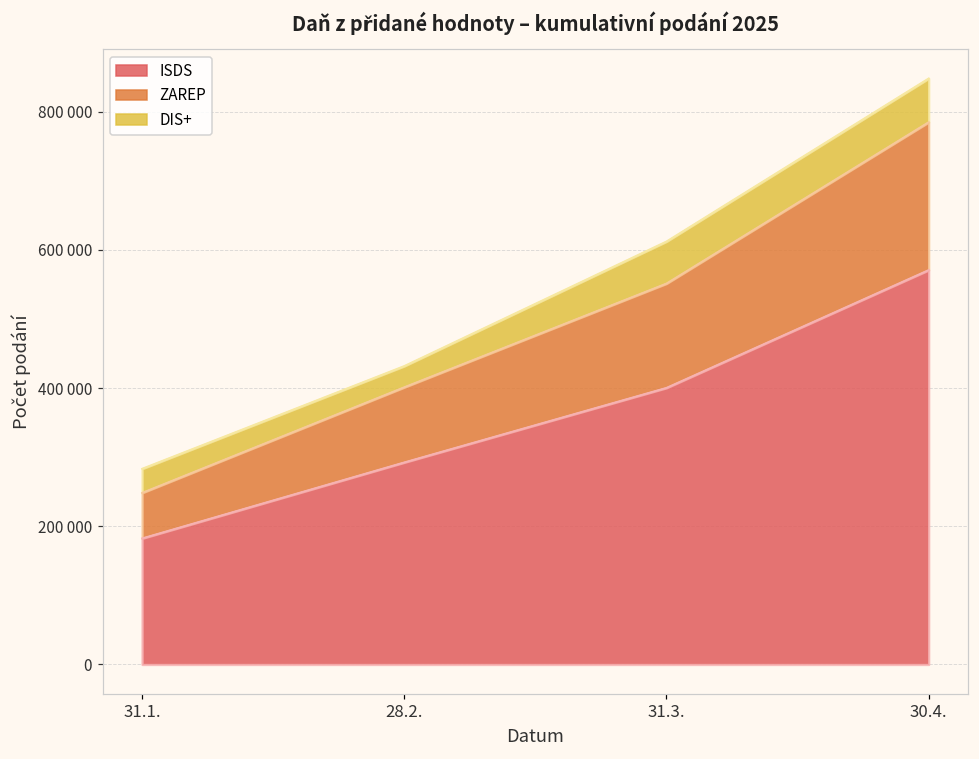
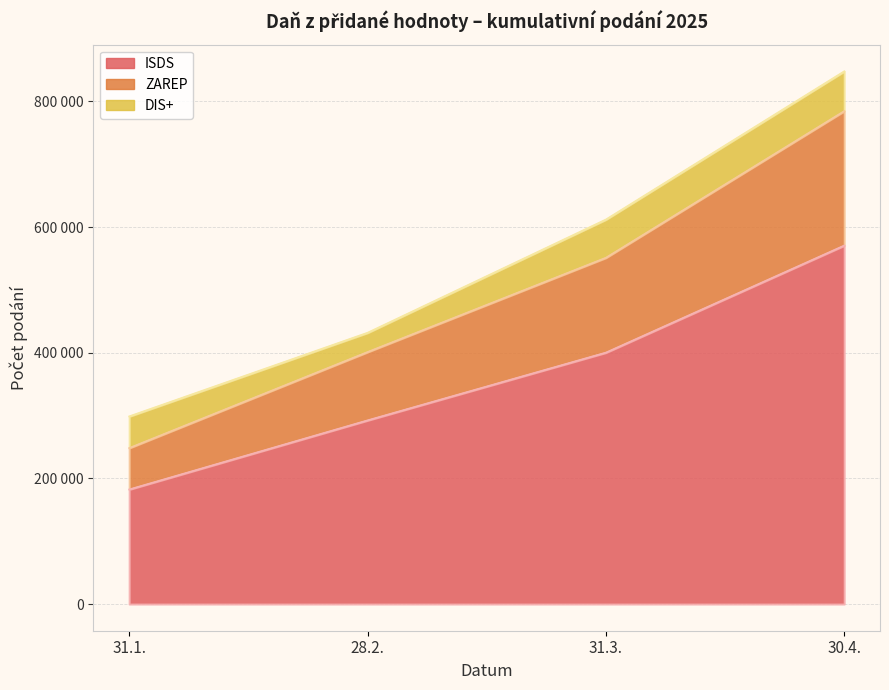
  {
    "DIS+": {
-     "31.1.": 30000,
+     "31.1.": 50000,
      "28.2.": 30000,
      "31.3.": 60000,
      "30.4.": 60000
    }
  }
